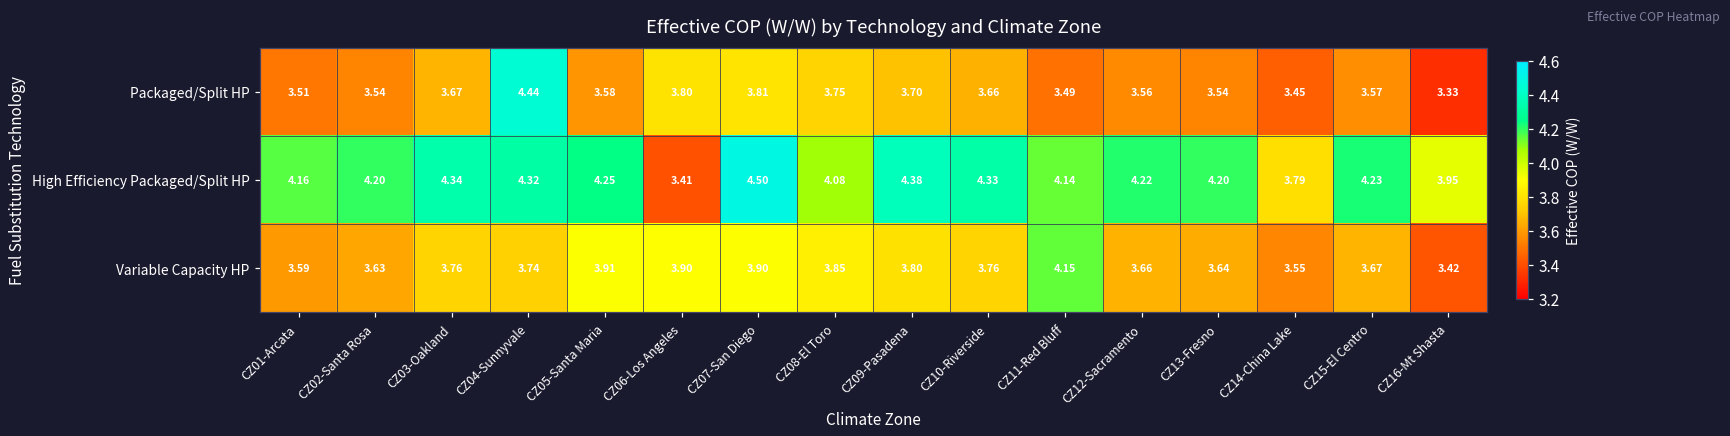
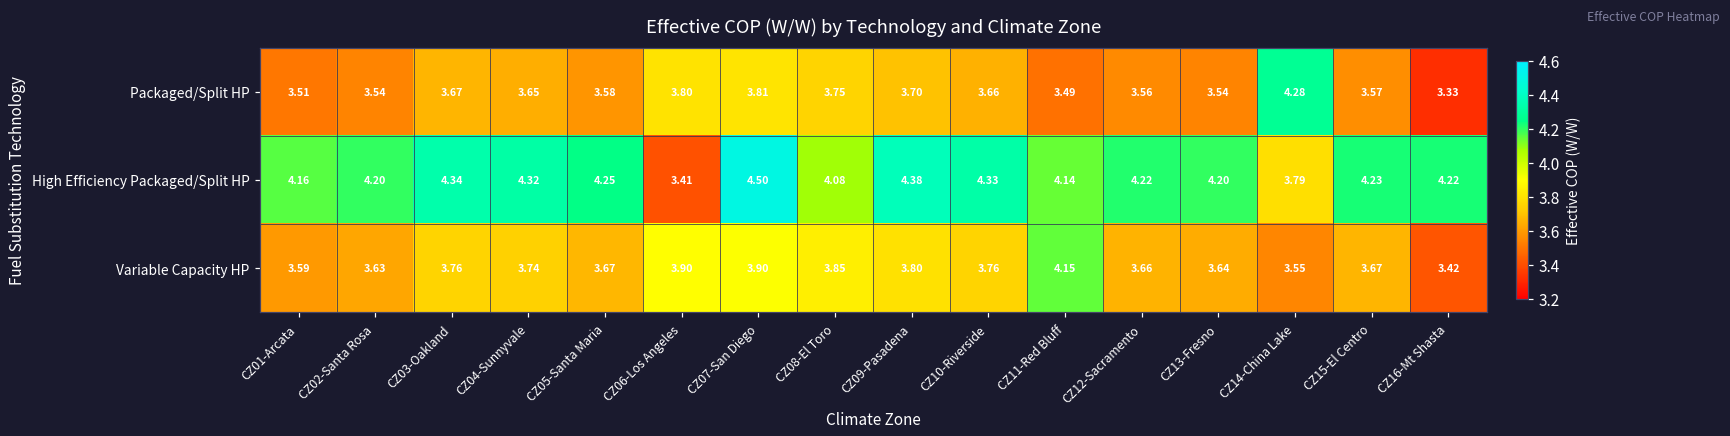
  {
    "Packaged/Split HP": {
      "CZ01-Arcata": 3.51,
      "CZ02-Santa Rosa": 3.54,
      "CZ03-Oakland": 3.67,
-     "CZ04-Sunnyvale": 4.44,
+     "CZ04-Sunnyvale": 3.65,
      "CZ05-Santa Maria": 3.58,
      "CZ06-Los Angeles": 3.80,
      "CZ07-San Diego": 3.81,
      "CZ08-El Toro": 3.75,
      "CZ09-Pasadena": 3.70,
      "CZ10-Riverside": 3.66,
      "CZ11-Red Bluff": 3.49,
      "CZ12-Sacramento": 3.56,
      "CZ13-Fresno": 3.54,
-     "CZ14-China Lake": 3.45,
+     "CZ14-China Lake": 4.28,
      "CZ15-El Centro": 3.57,
      "CZ16-Mt Shasta": 3.33
    },
    "High Efficiency Packaged/Split HP": {
      "CZ01-Arcata": 4.16,
      "CZ02-Santa Rosa": 4.20,
      "CZ03-Oakland": 4.34,
      "CZ04-Sunnyvale": 4.32,
      "CZ05-Santa Maria": 4.25,
      "CZ06-Los Angeles": 3.41,
      "CZ07-San Diego": 4.50,
      "CZ08-El Toro": 4.08,
      "CZ09-Pasadena": 4.38,
      "CZ10-Riverside": 4.33,
      "CZ11-Red Bluff": 4.14,
      "CZ12-Sacramento": 4.22,
      "CZ13-Fresno": 4.20,
      "CZ14-China Lake": 3.79,
      "CZ15-El Centro": 4.23,
-     "CZ16-Mt Shasta": 3.95
+     "CZ16-Mt Shasta": 4.22
    },
    "Variable Capacity HP": {
      "CZ01-Arcata": 3.59,
      "CZ02-Santa Rosa": 3.63,
      "CZ03-Oakland": 3.76,
      "CZ04-Sunnyvale": 3.74,
-     "CZ05-Santa Maria": 3.91,
+     "CZ05-Santa Maria": 3.67,
      "CZ06-Los Angeles": 3.90,
      "CZ07-San Diego": 3.90,
      "CZ08-El Toro": 3.85,
      "CZ09-Pasadena": 3.80,
      "CZ10-Riverside": 3.76,
      "CZ11-Red Bluff": 4.15,
      "CZ12-Sacramento": 3.66,
      "CZ13-Fresno": 3.64,
      "CZ14-China Lake": 3.55,
      "CZ15-El Centro": 3.67,
      "CZ16-Mt Shasta": 3.42
    }
  }
